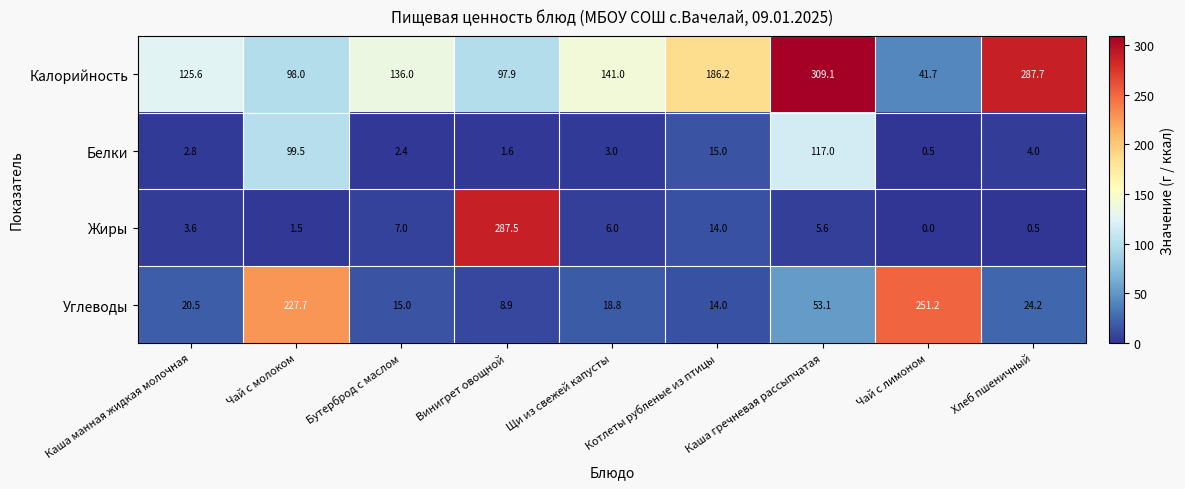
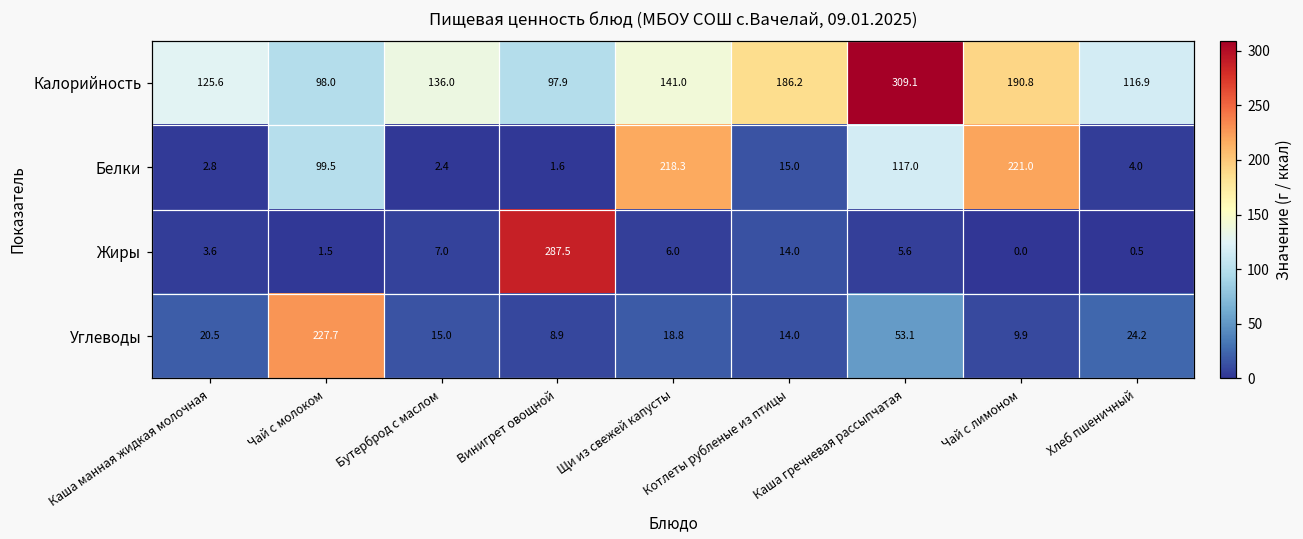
  {
    "Калорийность": {
      "Каша манная жидкая молочная": 125.6,
      "Чай с молоком": 98.0,
      "Бутерброд с маслом": 136.0,
      "Винигрет овощной": 97.9,
      "Щи из свежей капусты": 141.0,
      "Котлеты рубленые из птицы": 186.2,
      "Каша гречневая рассыпчатая": 309.1,
-     "Чай с лимоном": 41.7,
-     "Хлеб пшеничный": 287.7
+     "Чай с лимоном": 190.8,
+     "Хлеб пшеничный": 116.9
    },
    "Белки": {
      "Каша манная жидкая молочная": 2.8,
      "Чай с молоком": 99.5,
      "Бутерброд с маслом": 2.4,
      "Винигрет овощной": 1.6,
-     "Щи из свежей капусты": 3.0,
+     "Щи из свежей капусты": 218.3,
      "Котлеты рубленые из птицы": 15.0,
      "Каша гречневая рассыпчатая": 117.0,
-     "Чай с лимоном": 0.5,
+     "Чай с лимоном": 221.0,
      "Хлеб пшеничный": 4.0
    },
    "Жиры": {
      "Каша манная жидкая молочная": 3.6,
      "Чай с молоком": 1.5,
      "Бутерброд с маслом": 7.0,
      "Винигрет овощной": 287.5,
      "Щи из свежей капусты": 6.0,
      "Котлеты рубленые из птицы": 14.0,
      "Каша гречневая рассыпчатая": 5.6,
      "Чай с лимоном": 0.0,
      "Хлеб пшеничный": 0.5
    },
    "Углеводы": {
      "Каша манная жидкая молочная": 20.5,
      "Чай с молоком": 227.7,
      "Бутерброд с маслом": 15.0,
      "Винигрет овощной": 8.9,
      "Щи из свежей капусты": 18.8,
      "Котлеты рубленые из птицы": 14.0,
      "Каша гречневая рассыпчатая": 53.1,
-     "Чай с лимоном": 251.2,
+     "Чай с лимоном": 9.9,
      "Хлеб пшеничный": 24.2
    }
  }
